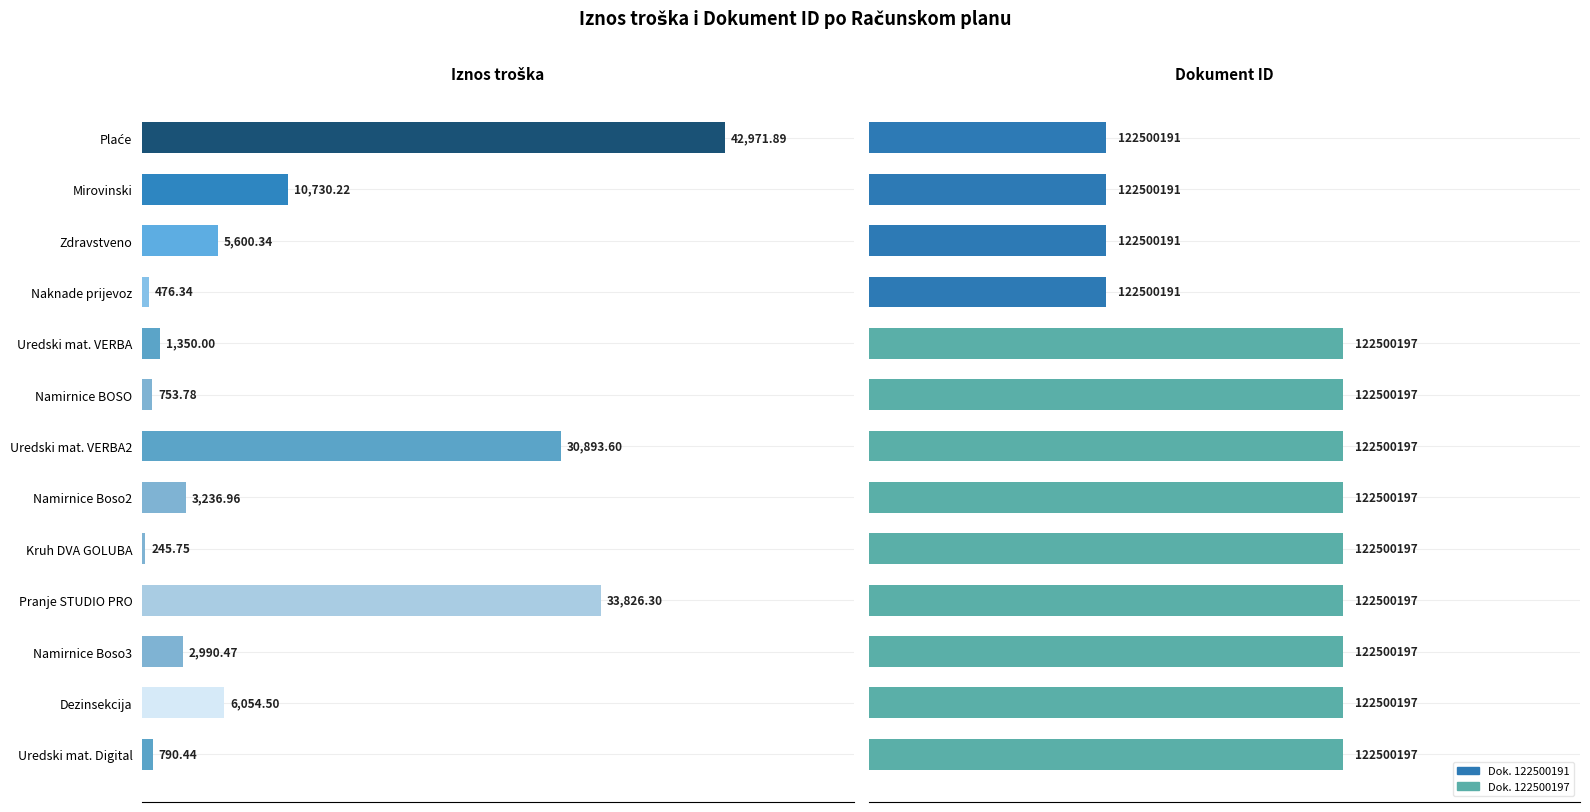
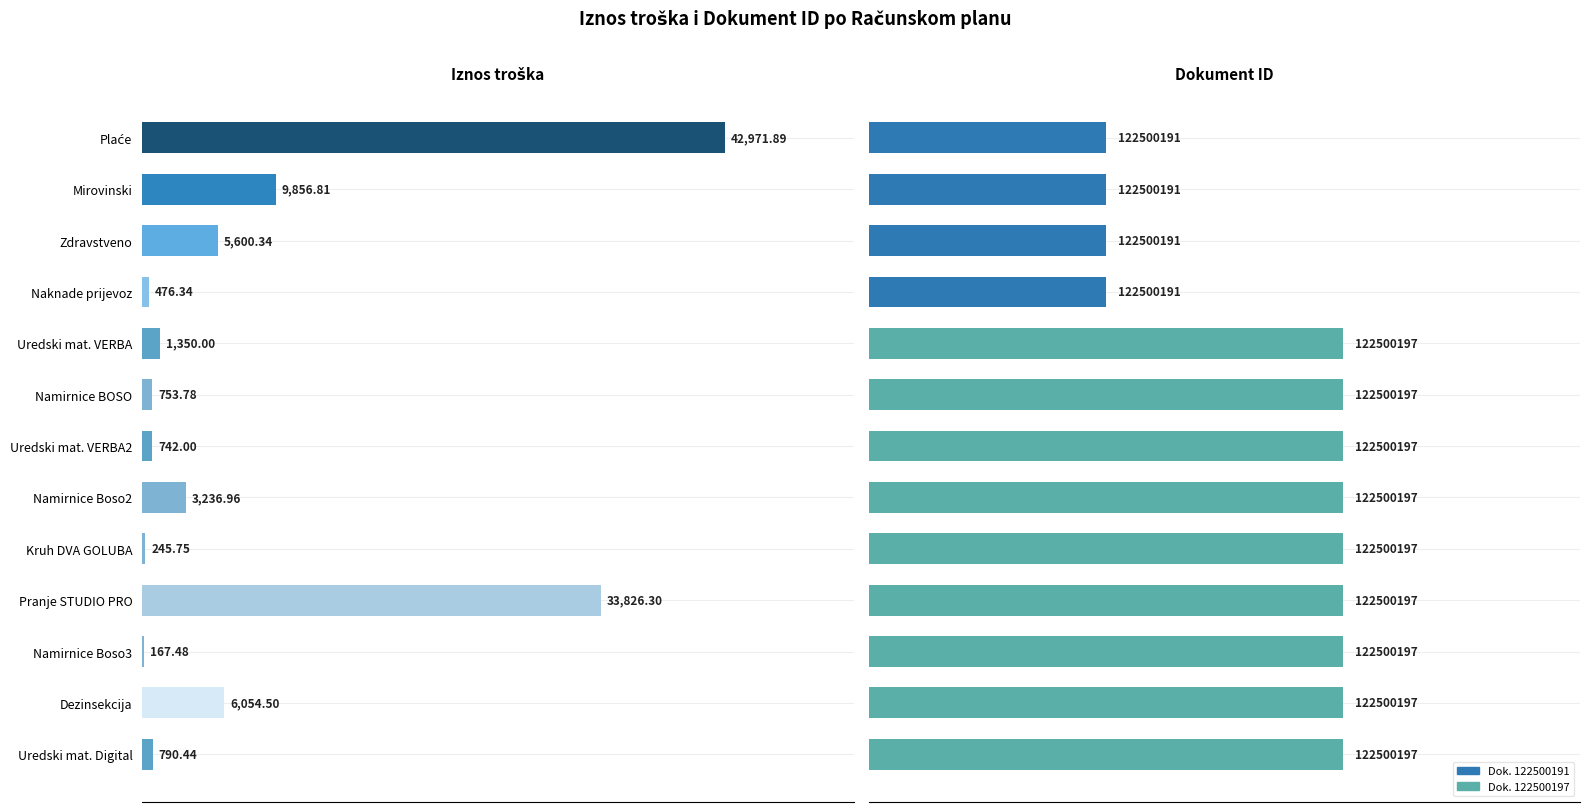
  {
    "Iznos troška": {
      "Plaće": "42,971.89",
-     "Mirovinski": "10,730.22",
+     "Mirovinski": "9,856.81",
      "Zdravstveno": "5,600.34",
      "Naknade prijevoz": "476.34",
      "Uredski mat. VERBA": "1,350.00",
      "Namirnice BOSO": "753.78",
-     "Uredski mat. VERBA2": "30,893.60",
+     "Uredski mat. VERBA2": "742.00",
      "Namirnice Boso2": "3,236.96",
      "Kruh DVA GOLUBA": "245.75",
      "Pranje STUDIO PRO": "33,826.30",
-     "Namirnice Boso3": "2,990.47",
+     "Namirnice Boso3": "167.48",
      "Dezinsekcija": "6,054.50",
      "Uredski mat. Digital": "790.44"
    }
  }
